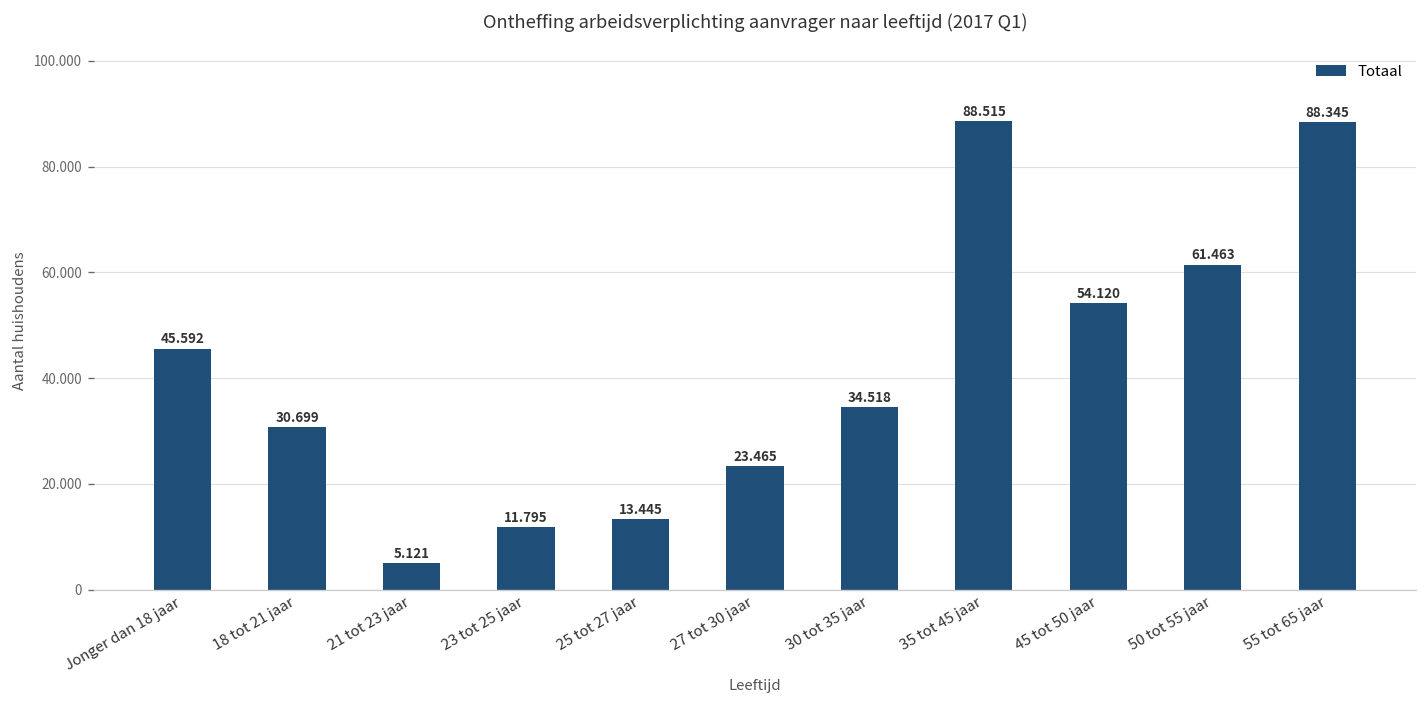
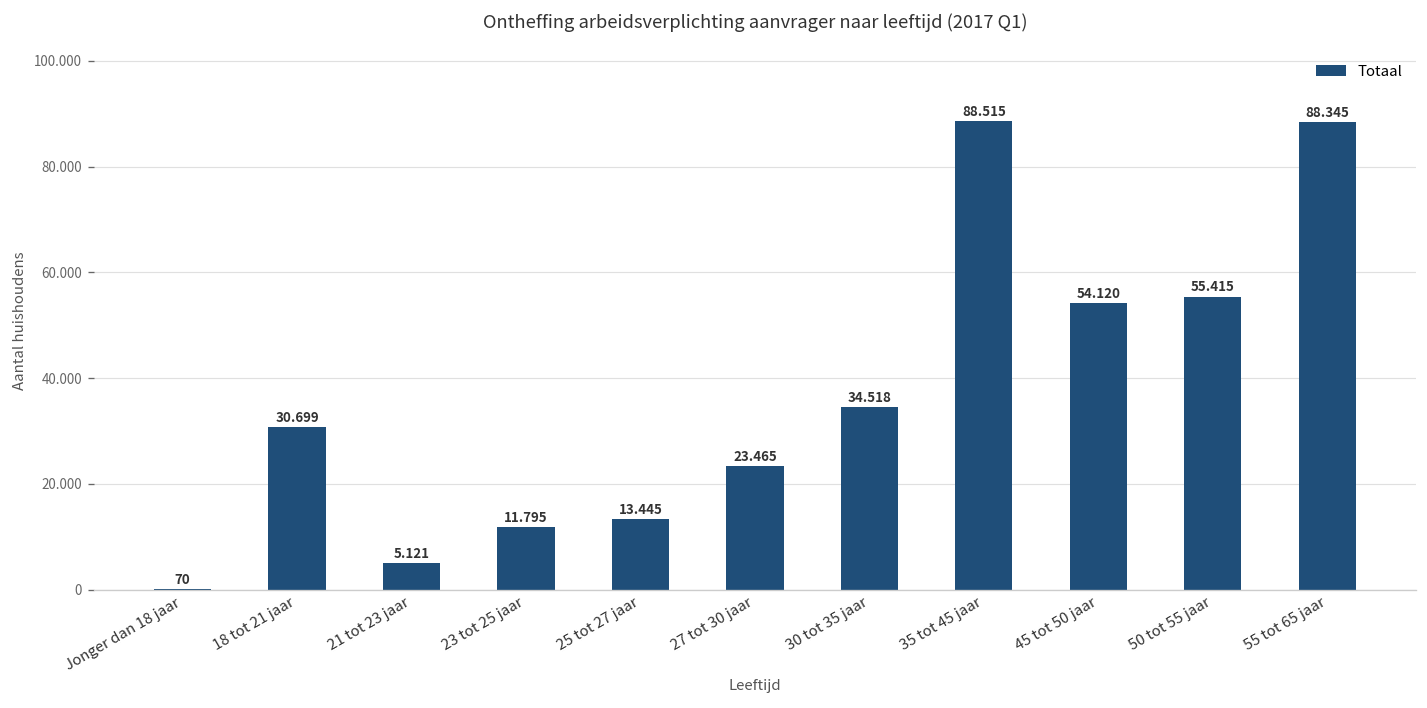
  {
-   "Jonger dan 18 jaar": 45.592,
-   "50 tot 55 jaar": 61.463
+   "Jonger dan 18 jaar": 70,
+   "50 tot 55 jaar": 55.415
  }
